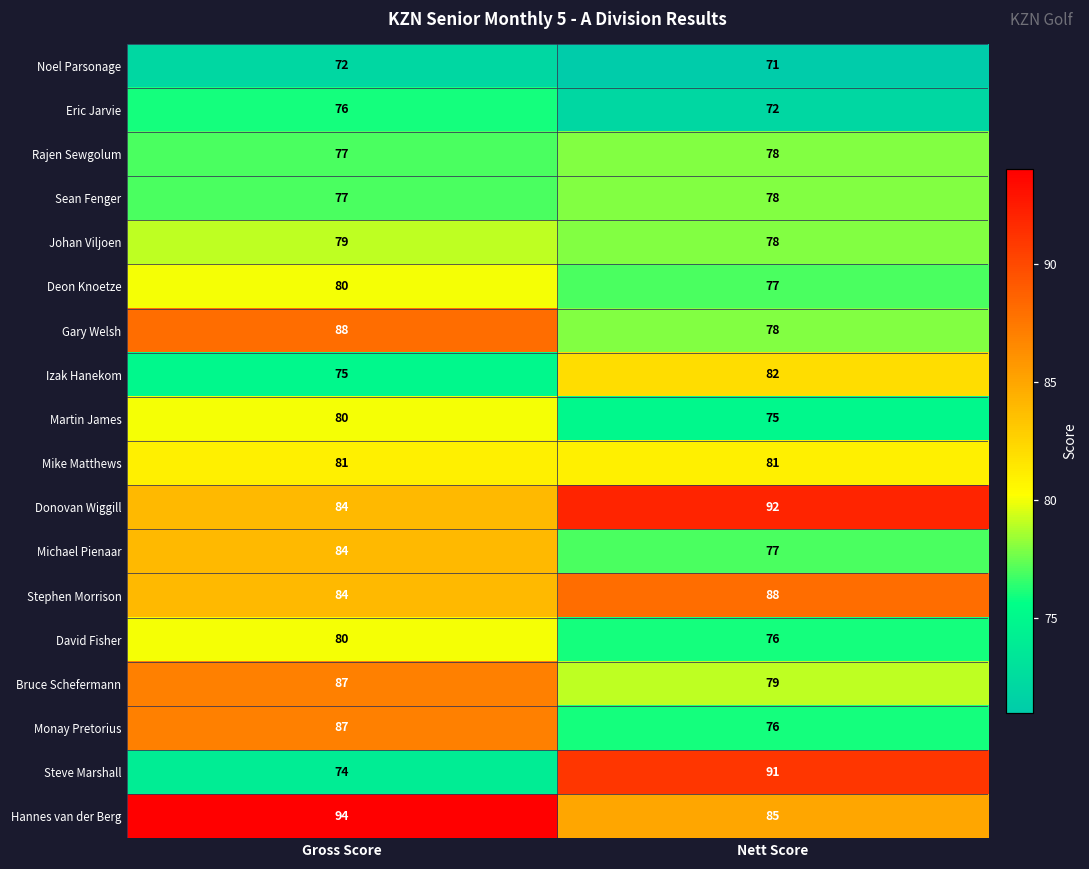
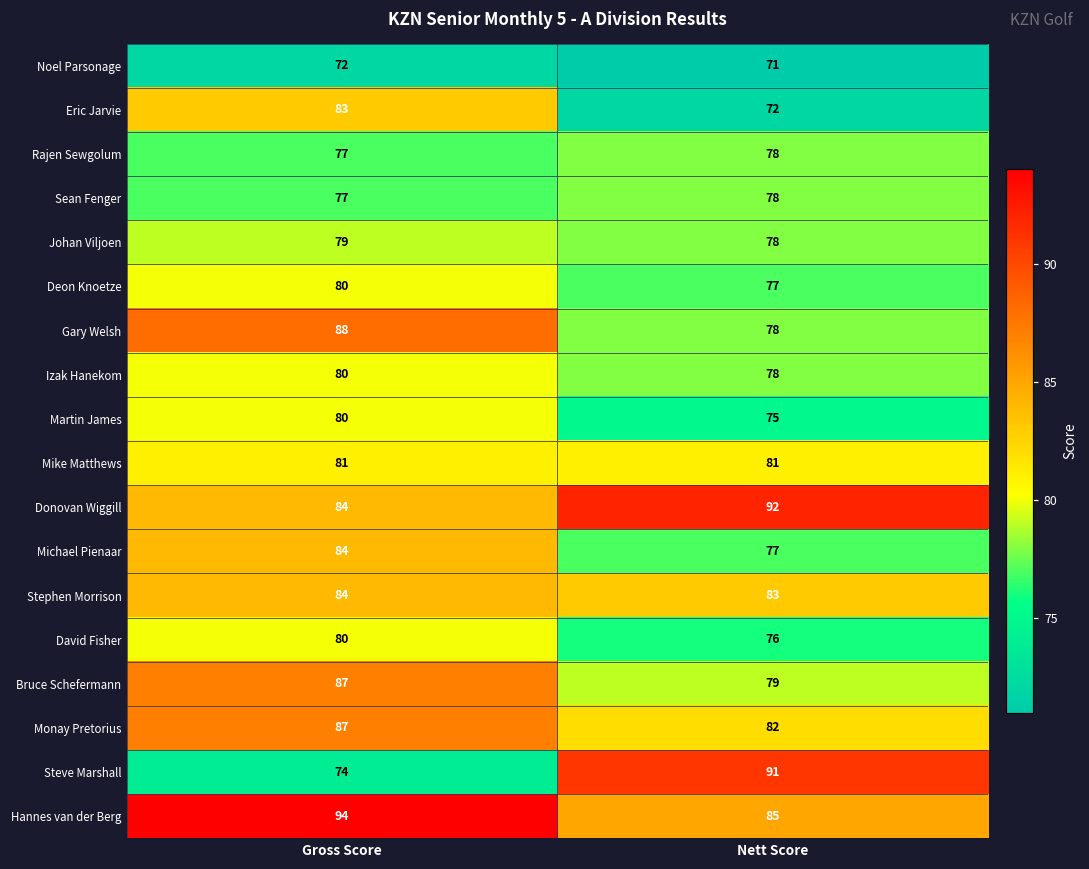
  {
    "Noel Parsonage": {
      "Gross Score": 72,
      "Nett Score": 71
    },
    "Eric Jarvie": {
-     "Gross Score": 76,
+     "Gross Score": 83,
      "Nett Score": 72
    },
    "Rajen Sewgolum": {
      "Gross Score": 77,
      "Nett Score": 78
    },
    "Sean Fenger": {
      "Gross Score": 77,
      "Nett Score": 78
    },
    "Johan Viljoen": {
      "Gross Score": 79,
      "Nett Score": 78
    },
    "Deon Knoetze": {
      "Gross Score": 80,
      "Nett Score": 77
    },
    "Gary Welsh": {
      "Gross Score": 88,
      "Nett Score": 78
    },
    "Izak Hanekom": {
-     "Gross Score": 75,
-     "Nett Score": 82
+     "Gross Score": 80,
+     "Nett Score": 78
    },
    "Martin James": {
      "Gross Score": 80,
      "Nett Score": 75
    },
    "Mike Matthews": {
      "Gross Score": 81,
      "Nett Score": 81
    },
    "Donovan Wiggill": {
      "Gross Score": 84,
      "Nett Score": 92
    },
    "Michael Pienaar": {
      "Gross Score": 84,
      "Nett Score": 77
    },
    "Stephen Morrison": {
      "Gross Score": 84,
-     "Nett Score": 88
+     "Nett Score": 83
    },
    "David Fisher": {
      "Gross Score": 80,
      "Nett Score": 76
    },
    "Bruce Schefermann": {
      "Gross Score": 87,
      "Nett Score": 79
    },
    "Monay Pretorius": {
      "Gross Score": 87,
-     "Nett Score": 76
+     "Nett Score": 82
    },
    "Steve Marshall": {
      "Gross Score": 74,
      "Nett Score": 91
    },
    "Hannes van der Berg": {
      "Gross Score": 94,
      "Nett Score": 85
    }
  }
